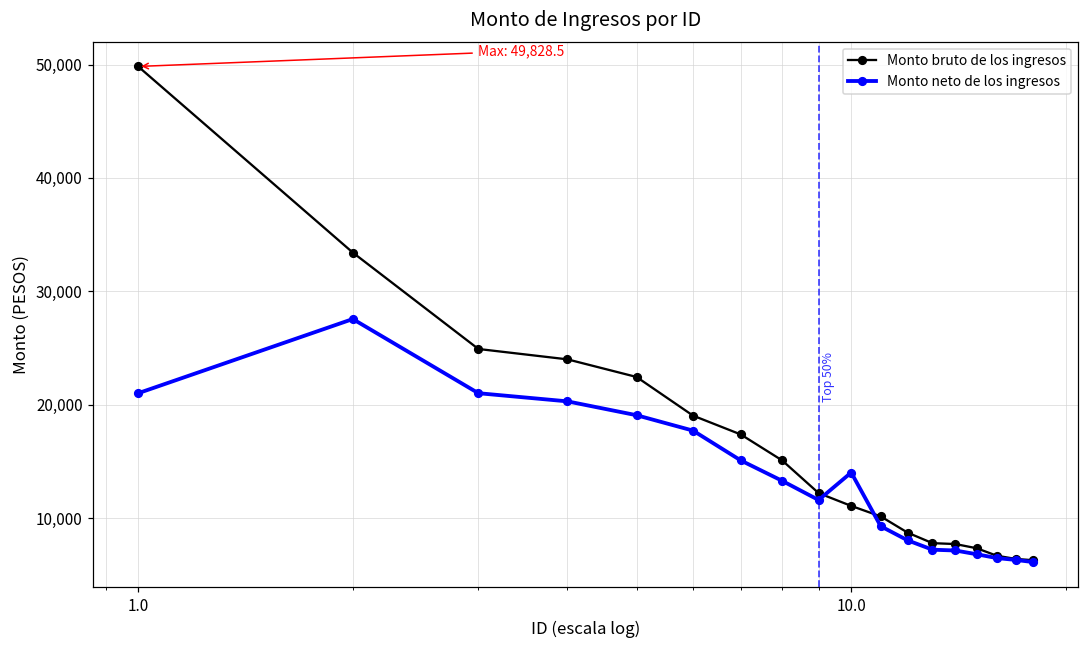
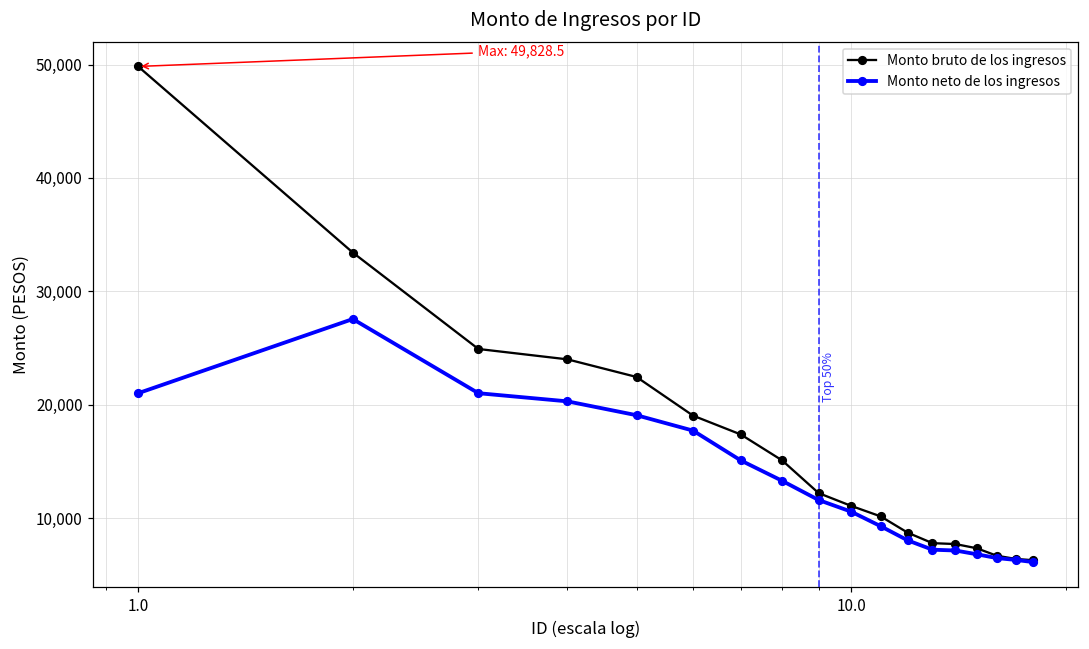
  {
    "Monto bruto de los ingresos": {
      "1.0": "49,828.5"
    },
    "Monto neto de los ingresos": {
      "1.0": "21,000",
-     "10.0": "14,000"
+     "10.0": "10,600"
    }
  }
